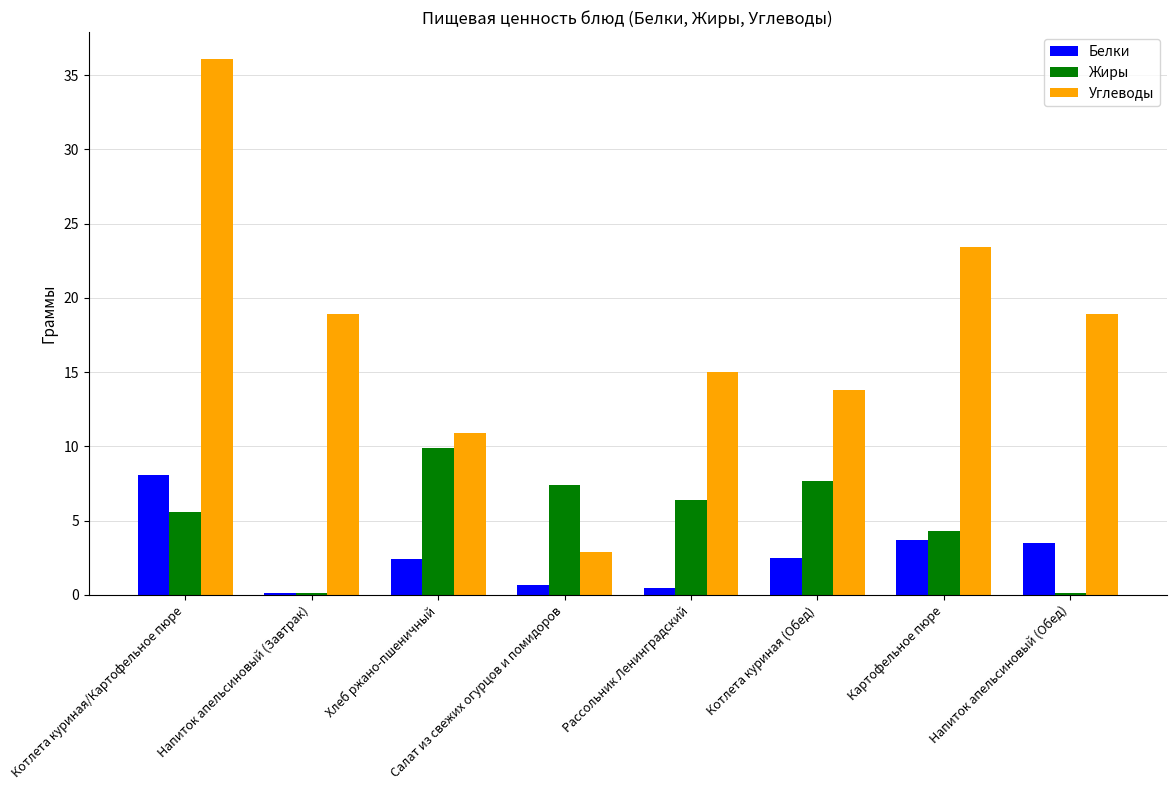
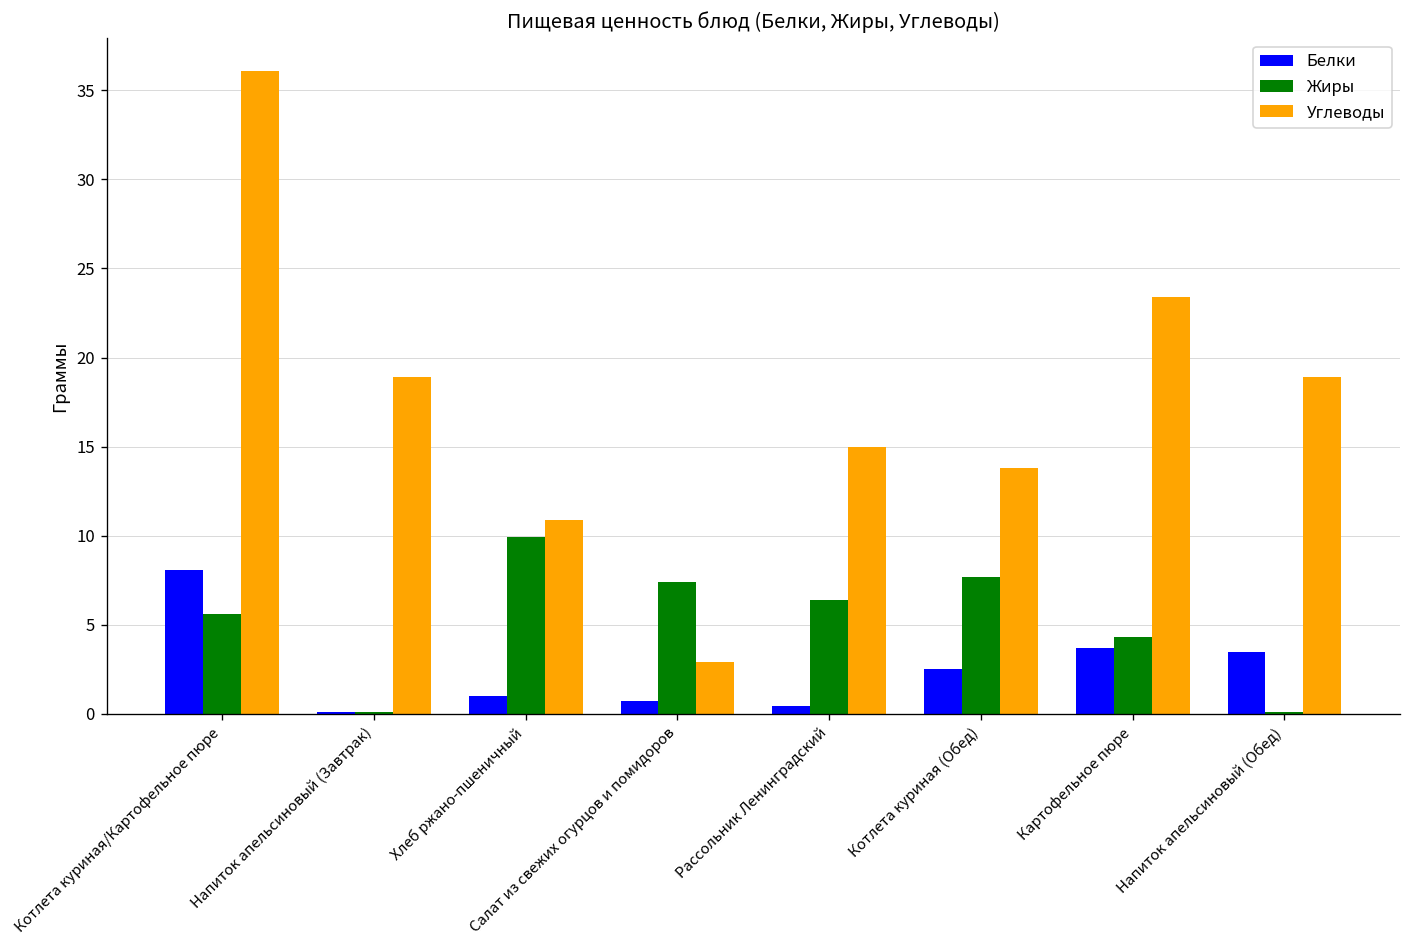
  {
    "Белки": {
      "Котлета куриная/Картофельное пюре": 8.1,
-     "Хлеб ржано-пшеничный": 2.4,
+     "Хлеб ржано-пшеничный": 1.0,
      "Салат из свежих огурцов и помидоров": 0.7,
      "Рассольник Ленинградский": 0.5,
      "Котлета куриная (Обед)": 2.5,
      "Картофельное пюре": 3.7,
      "Напиток апельсиновый (Обед)": 3.5
    },
    "Жиры": {
      "Котлета куриная/Картофельное пюре": 5.6,
      "Хлеб ржано-пшеничный": 9.9,
      "Салат из свежих огурцов и помидоров": 7.4,
      "Рассольник Ленинградский": 6.4,
      "Котлета куриная (Обед)": 7.7,
      "Картофельное пюре": 4.3
    },
    "Углеводы": {
      "Котлета куриная/Картофельное пюре": 36.1,
      "Напиток апельсиновый (Завтрак)": 18.9,
      "Хлеб ржано-пшеничный": 10.9,
      "Салат из свежих огурцов и помидоров": 2.9,
      "Рассольник Ленинградский": 15.0,
      "Котлета куриная (Обед)": 13.8,
      "Картофельное пюре": 23.4,
      "Напиток апельсиновый (Обед)": 18.9
    }
  }
